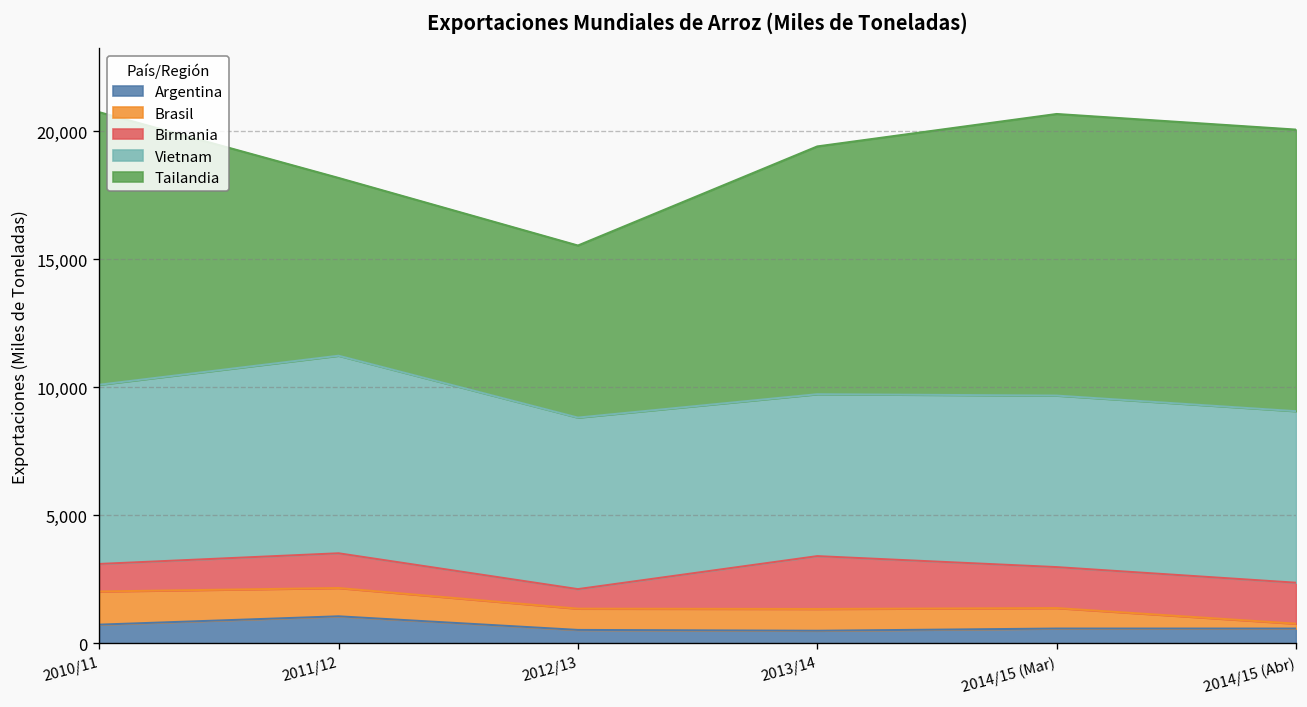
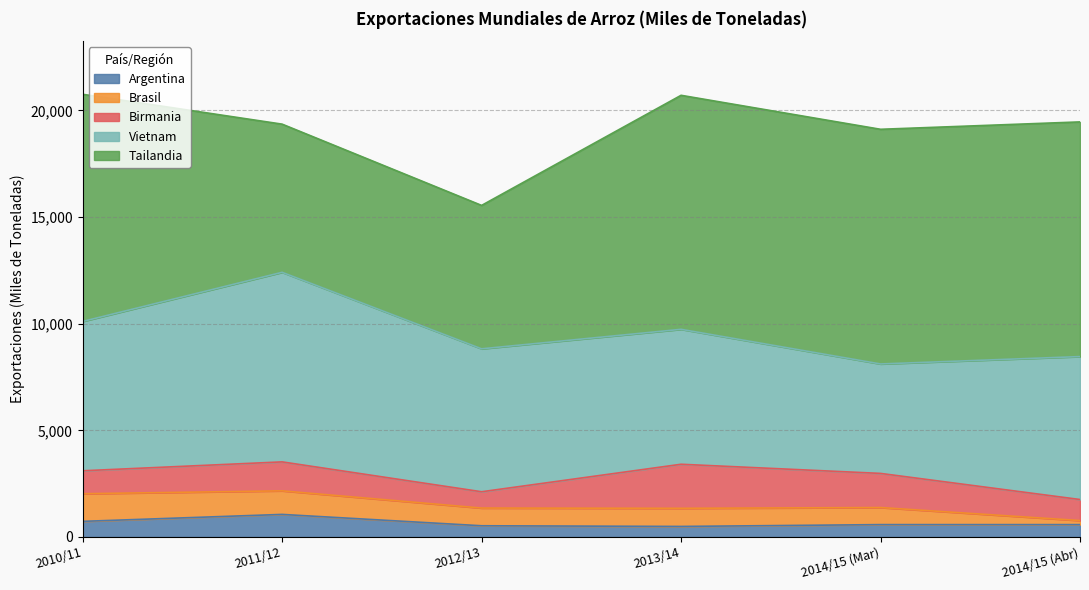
  {
    "Argentina": {
      "2010/11": "700",
      "2011/12": "1,100",
      "2012/13": "500",
      "2013/14": "500",
      "2014/15 (Mar)": "600",
      "2014/15 (Abr)": "600"
    },
    "Brasil": {
      "2010/11": "1,300",
      "2011/12": "1,100",
      "2012/13": "800",
      "2013/14": "900",
      "2014/15 (Mar)": "800",
      "2014/15 (Abr)": "200"
    },
    "Birmania": {
      "2010/11": "1,100",
      "2011/12": "1,400",
      "2012/13": "800",
      "2013/14": "2,100",
      "2014/15 (Mar)": "1,600",
-     "2014/15 (Abr)": "1,600"
+     "2014/15 (Abr)": "1,000"
    },
    "Vietnam": {
      "2010/11": "7,000",
-     "2011/12": "7,700",
+     "2011/12": "8,900",
      "2012/13": "6,700",
      "2013/14": "6,300",
-     "2014/15 (Mar)": "6,700",
+     "2014/15 (Mar)": "5,100",
      "2014/15 (Abr)": "6,700"
    },
    "Tailandia": {
      "2010/11": "10,600",
      "2011/12": "6,900",
      "2012/13": "6,700",
-     "2013/14": "9,700",
+     "2013/14": "11,000",
      "2014/15 (Mar)": "11,000",
      "2014/15 (Abr)": "11,000"
    }
  }
